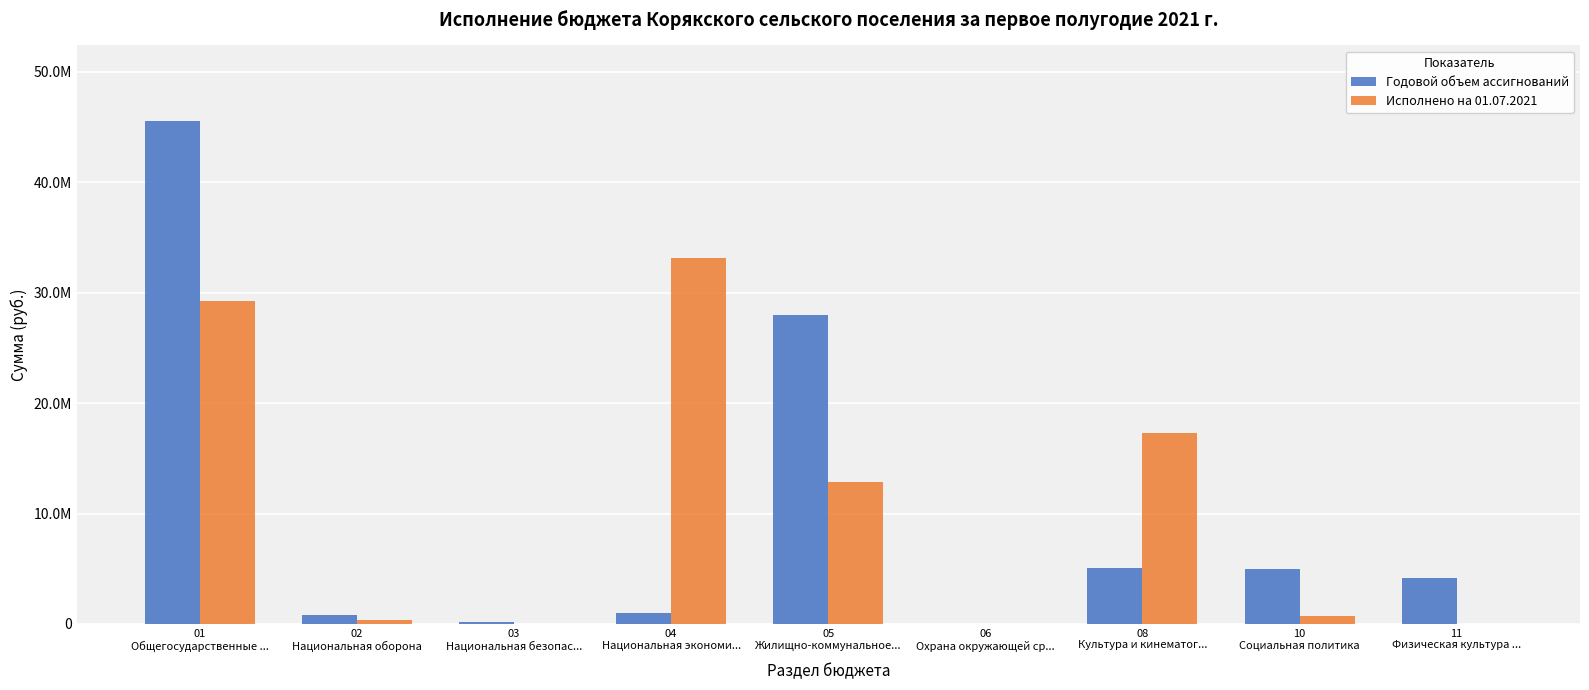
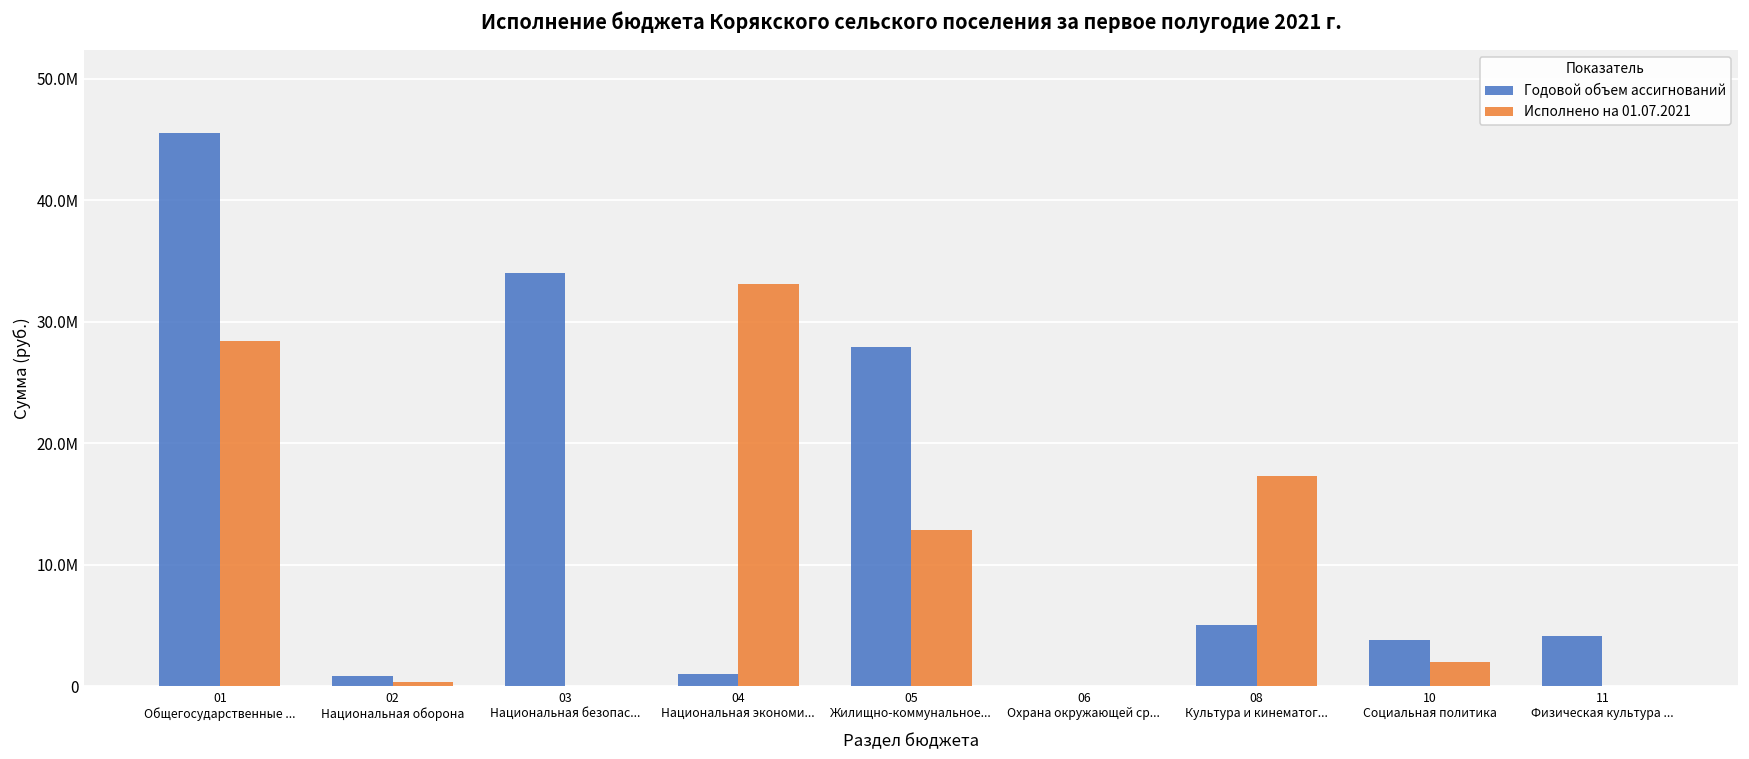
  {
    "Годовой объем ассигнований": {
      "01 Общегосударственные ...": 45500000,
      "02 Национальная оборона": 800000,
-     "03 Национальная безопас...": 200000,
+     "03 Национальная безопас...": 34000000,
      "04 Национальная экономи...": 1000000,
      "05 Жилищно-коммунальное...": 28000000,
      "08 Культура и кинематог...": 5100000,
-     "10 Социальная политика": 5000000,
+     "10 Социальная политика": 3800000,
      "11 Физическая культура ...": 4200000
    },
    "Исполнено на 01.07.2021": {
-     "01 Общегосударственные ...": 29300000,
+     "01 Общегосударственные ...": 28500000,
      "02 Национальная оборона": 300000,
      "04 Национальная экономи...": 33100000,
      "05 Жилищно-коммунальное...": 12800000,
      "06 Охрана окружающей ср...": 0,
      "08 Культура и кинематог...": 17300000,
-     "10 Социальная политика": 700000
+     "10 Социальная политика": 2000000
    }
  }
